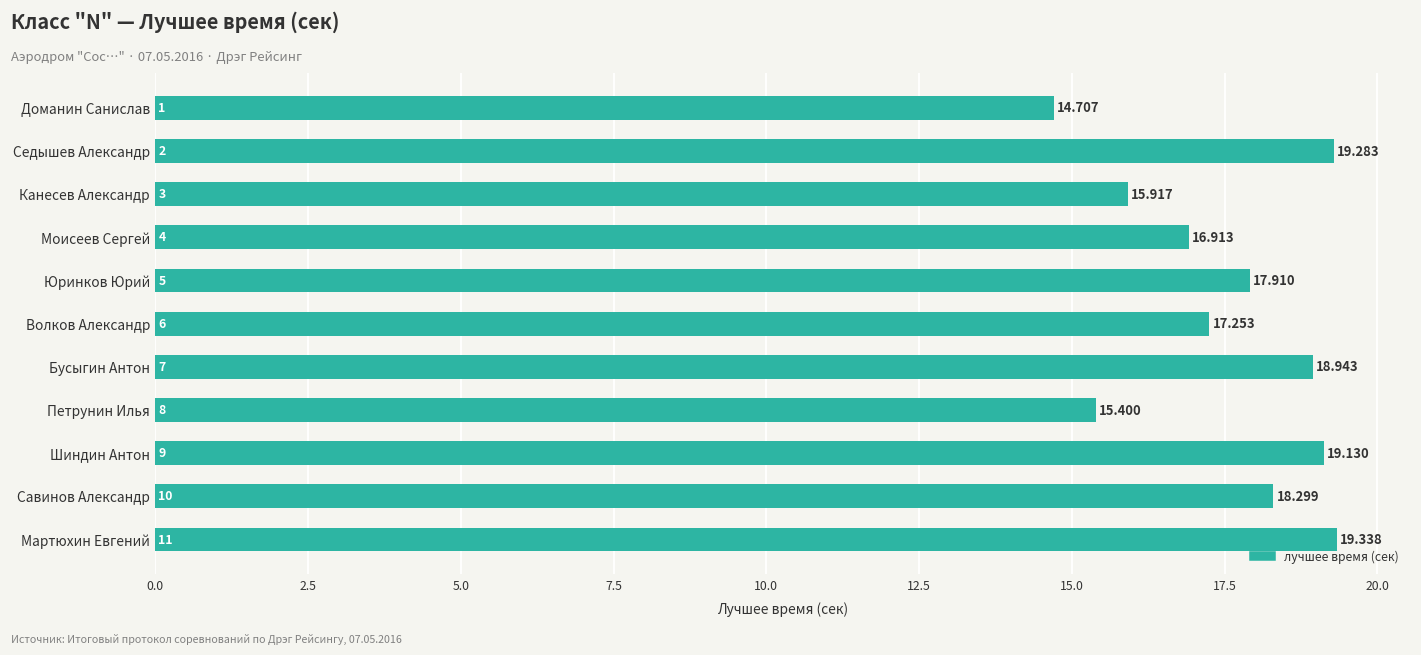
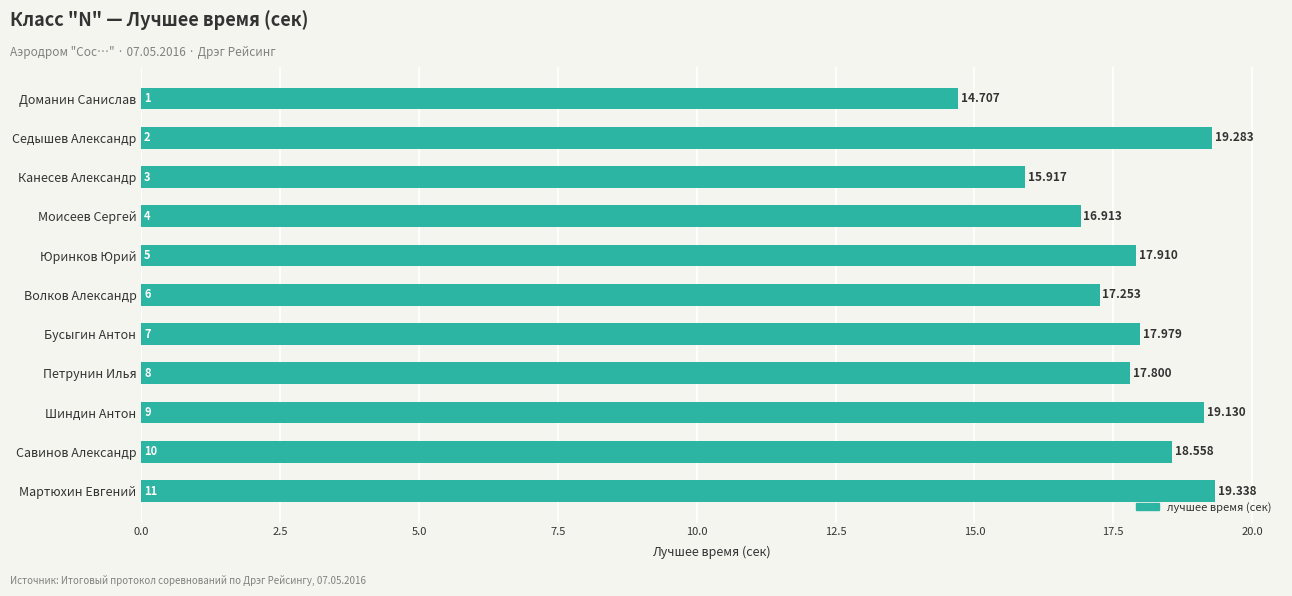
  {
    "Доманин Санислав": 14.707,
    "Седышев Александр": 19.283,
    "Канесев Александр": 15.917,
    "Моисеев Сергей": 16.913,
    "Юринков Юрий": 17.910,
    "Волков Александр": 17.253,
-   "Бусыгин Антон": 18.943,
-   "Петрунин Илья": 15.400,
+   "Бусыгин Антон": 17.979,
+   "Петрунин Илья": 17.800,
    "Шиндин Антон": 19.130,
-   "Савинов Александр": 18.299,
+   "Савинов Александр": 18.558,
    "Мартюхин Евгений": 19.338
  }
